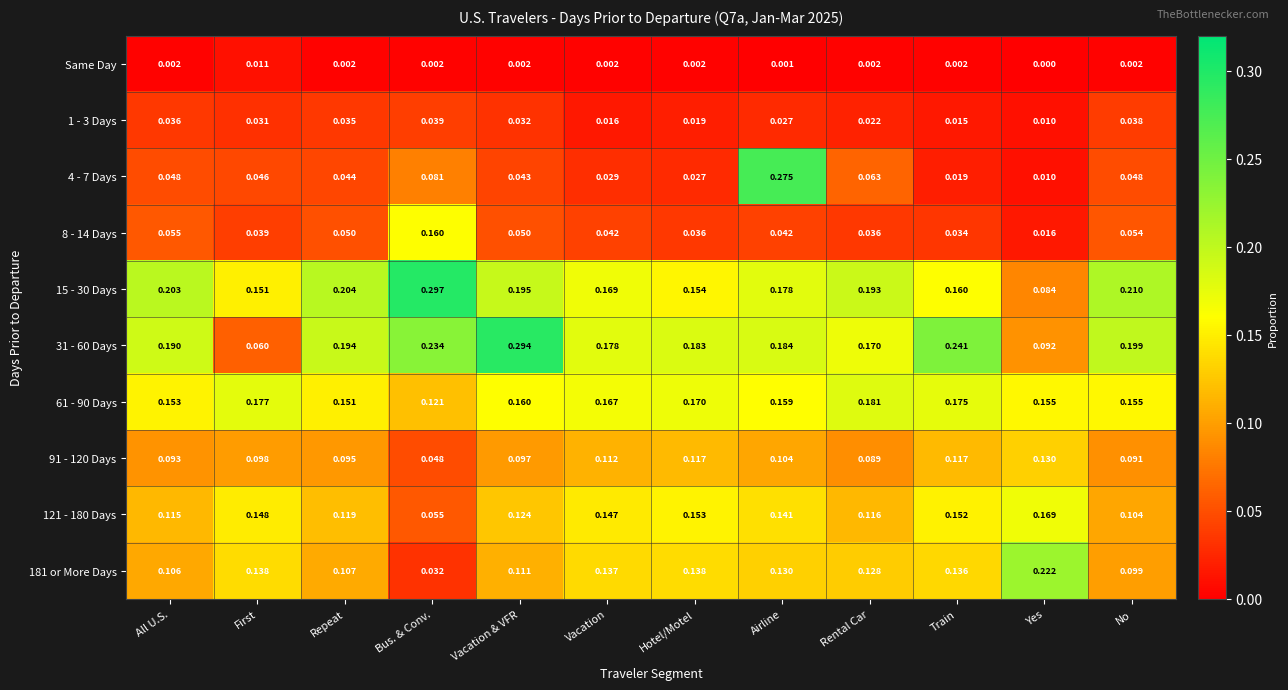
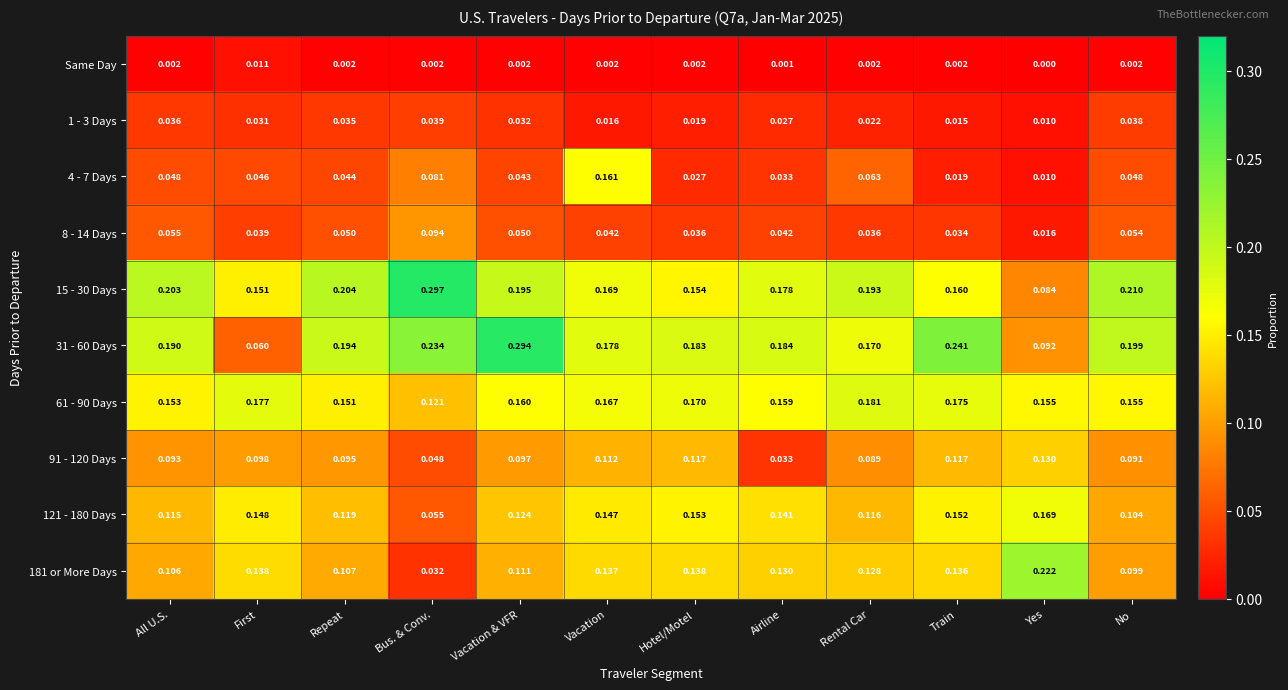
  {
    "Same Day": {
      "All U.S.": 0.002,
      "First": 0.011,
      "Repeat": 0.002,
      "Bus. & Conv.": 0.002,
      "Vacation & VFR": 0.002,
      "Vacation": 0.002,
      "Hotel/Motel": 0.002,
      "Airline": 0.001,
      "Rental Car": 0.002,
      "Train": 0.002,
      "Yes": 0.000,
      "No": 0.002
    },
    "1 - 3 Days": {
      "All U.S.": 0.036,
      "First": 0.031,
      "Repeat": 0.035,
      "Bus. & Conv.": 0.039,
      "Vacation & VFR": 0.032,
      "Vacation": 0.016,
      "Hotel/Motel": 0.019,
      "Airline": 0.027,
      "Rental Car": 0.022,
      "Train": 0.015,
      "Yes": 0.010,
      "No": 0.038
    },
    "4 - 7 Days": {
      "All U.S.": 0.048,
      "First": 0.046,
      "Repeat": 0.044,
      "Bus. & Conv.": 0.081,
      "Vacation & VFR": 0.043,
-     "Vacation": 0.029,
+     "Vacation": 0.161,
      "Hotel/Motel": 0.027,
-     "Airline": 0.275,
+     "Airline": 0.033,
      "Rental Car": 0.063,
      "Train": 0.019,
      "Yes": 0.010,
      "No": 0.048
    },
    "8 - 14 Days": {
      "All U.S.": 0.055,
      "First": 0.039,
      "Repeat": 0.050,
-     "Bus. & Conv.": 0.160,
+     "Bus. & Conv.": 0.094,
      "Vacation & VFR": 0.050,
      "Vacation": 0.042,
      "Hotel/Motel": 0.036,
      "Airline": 0.042,
      "Rental Car": 0.036,
      "Train": 0.034,
      "Yes": 0.016,
      "No": 0.054
    },
    "15 - 30 Days": {
      "All U.S.": 0.203,
      "First": 0.151,
      "Repeat": 0.204,
      "Bus. & Conv.": 0.297,
      "Vacation & VFR": 0.195,
      "Vacation": 0.169,
      "Hotel/Motel": 0.154,
      "Airline": 0.178,
      "Rental Car": 0.193,
      "Train": 0.160,
      "Yes": 0.084,
      "No": 0.210
    },
    "31 - 60 Days": {
      "All U.S.": 0.190,
      "First": 0.060,
      "Repeat": 0.194,
      "Bus. & Conv.": 0.234,
      "Vacation & VFR": 0.294,
      "Vacation": 0.178,
      "Hotel/Motel": 0.183,
      "Airline": 0.184,
      "Rental Car": 0.170,
      "Train": 0.241,
      "Yes": 0.092,
      "No": 0.199
    },
    "61 - 90 Days": {
      "All U.S.": 0.153,
      "First": 0.177,
      "Repeat": 0.151,
      "Bus. & Conv.": 0.121,
      "Vacation & VFR": 0.160,
      "Vacation": 0.167,
      "Hotel/Motel": 0.170,
      "Airline": 0.159,
      "Rental Car": 0.181,
      "Train": 0.175,
      "Yes": 0.155,
      "No": 0.155
    },
    "91 - 120 Days": {
      "All U.S.": 0.093,
      "First": 0.098,
      "Repeat": 0.095,
      "Bus. & Conv.": 0.048,
      "Vacation & VFR": 0.097,
      "Vacation": 0.112,
      "Hotel/Motel": 0.117,
-     "Airline": 0.104,
+     "Airline": 0.033,
      "Rental Car": 0.089,
      "Train": 0.117,
      "Yes": 0.130,
      "No": 0.091
    },
    "121 - 180 Days": {
      "All U.S.": 0.115,
      "First": 0.148,
      "Repeat": 0.119,
      "Bus. & Conv.": 0.055,
      "Vacation & VFR": 0.124,
      "Vacation": 0.147,
      "Hotel/Motel": 0.153,
      "Airline": 0.141,
      "Rental Car": 0.116,
      "Train": 0.152,
      "Yes": 0.169,
      "No": 0.104
    },
    "181 or More Days": {
      "All U.S.": 0.106,
      "First": 0.138,
      "Repeat": 0.107,
      "Bus. & Conv.": 0.032,
      "Vacation & VFR": 0.111,
      "Vacation": 0.137,
      "Hotel/Motel": 0.138,
      "Airline": 0.130,
      "Rental Car": 0.128,
      "Train": 0.136,
      "Yes": 0.222,
      "No": 0.099
    }
  }
